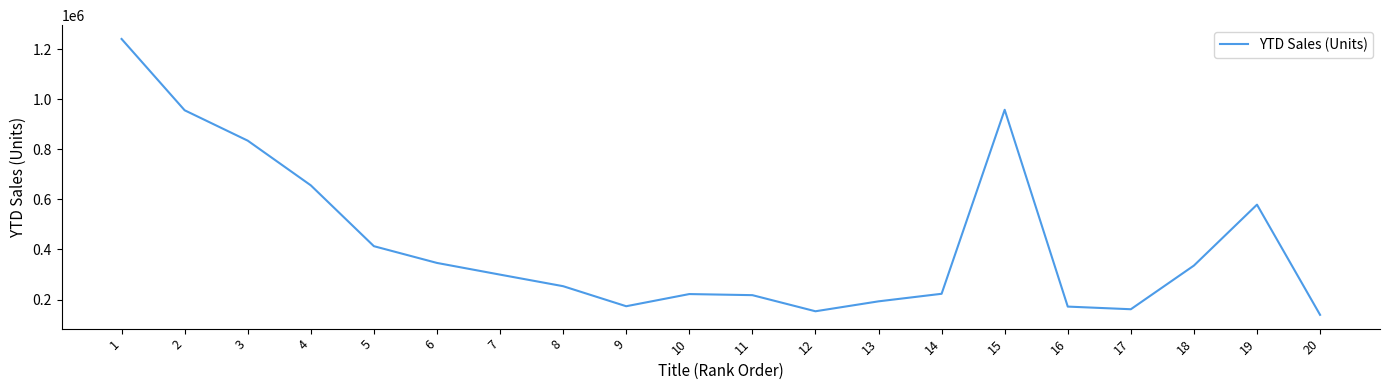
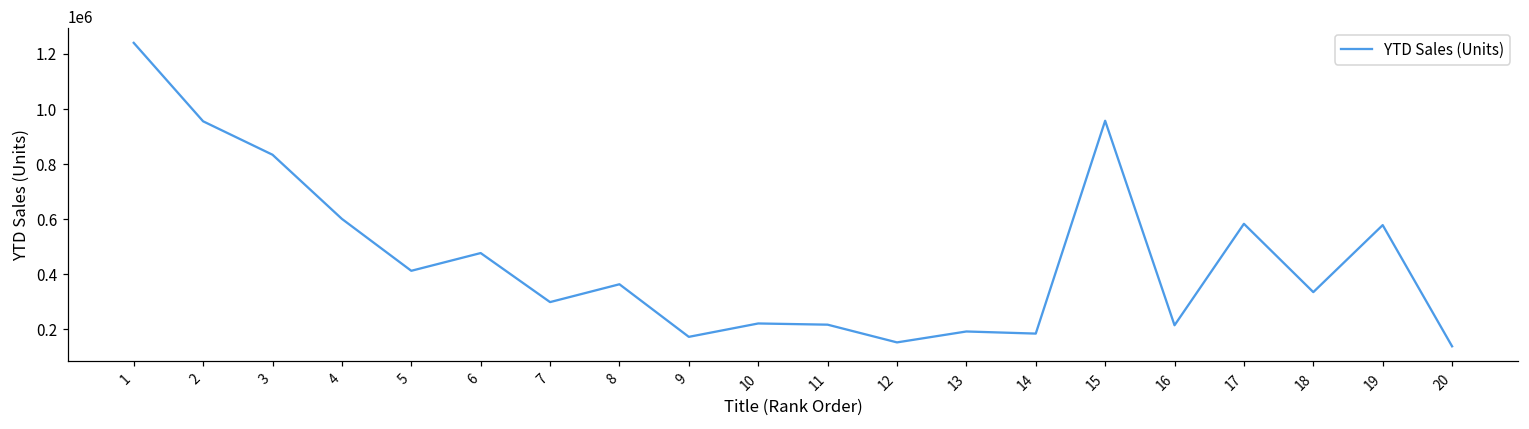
  {
    "1": 1240000,
    "2": 960000,
    "3": 830000,
-   "4": 660000,
+   "4": 600000,
    "5": 410000,
-   "6": 350000,
+   "6": 480000,
    "7": 300000,
-   "8": 250000,
+   "8": 360000,
    "9": 170000,
    "10": 220000,
    "11": 220000,
    "12": 150000,
    "13": 190000,
-   "14": 220000,
+   "14": 180000,
    "15": 960000,
-   "16": 170000,
-   "17": 160000,
+   "16": 220000,
+   "17": 580000,
    "18": 340000,
    "19": 580000,
    "20": 140000
  }
